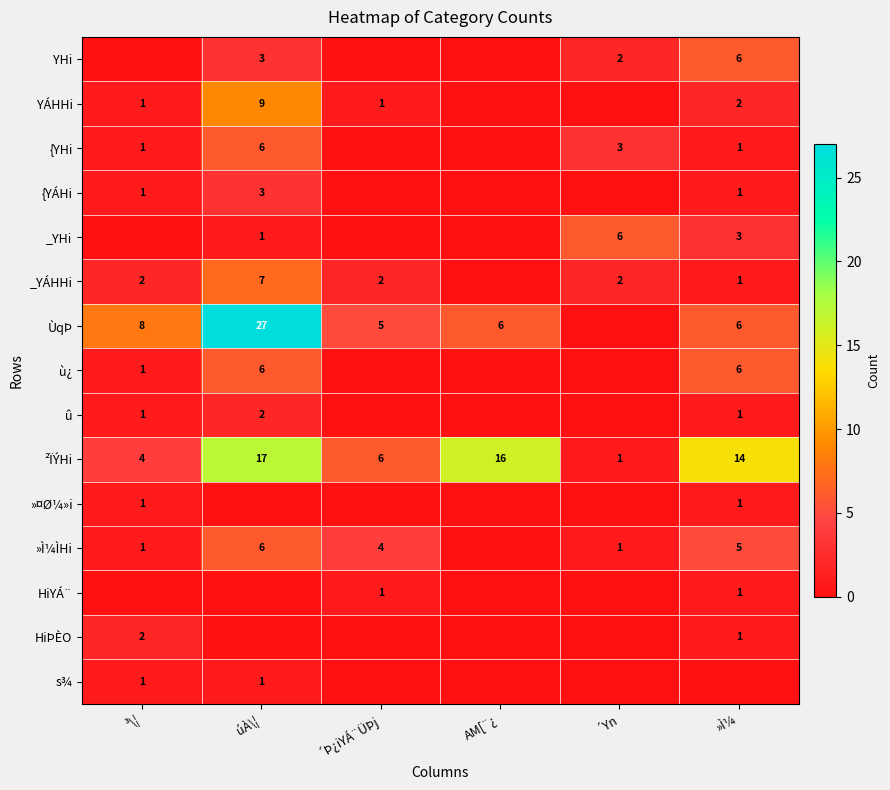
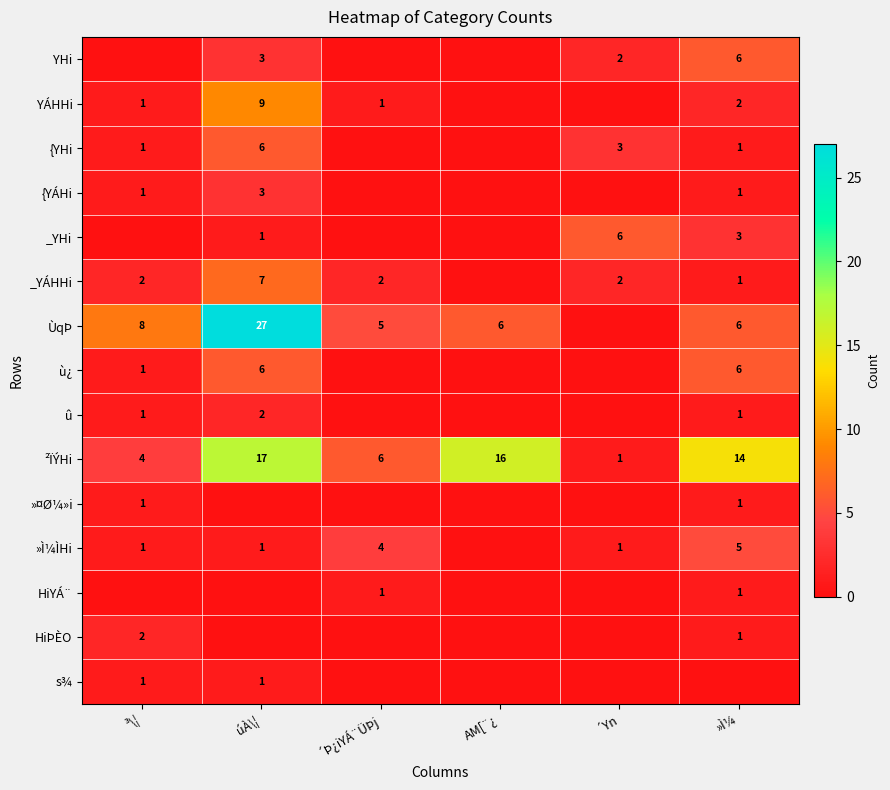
  {
    "YHi": {
      "úÀ\\¦": 3,
      "´Yn": 2,
      "»Ì¼": 6
    },
    "YÁHHi": {
      "³\\¦": 1,
      "úÀ\\¦": 9,
      "´Þ¿iYÁ¨ÜÞj": 1,
      "»Ì¼": 2
    },
    "{YHi": {
      "³\\¦": 1,
      "úÀ\\¦": 6,
      "´Yn": 3,
      "»Ì¼": 1
    },
    "{YÁHi": {
      "³\\¦": 1,
      "úÀ\\¦": 3,
      "»Ì¼": 1
    },
    "_YHi": {
      "úÀ\\¦": 1,
      "´Yn": 6,
      "»Ì¼": 3
    },
    "_YÁHHi": {
      "³\\¦": 2,
      "úÀ\\¦": 7,
      "´Þ¿iYÁ¨ÜÞj": 2,
      "´Yn": 2,
      "»Ì¼": 1
    },
    "ÙqÞ": {
      "³\\¦": 8,
      "úÀ\\¦": 27,
      "´Þ¿iYÁ¨ÜÞj": 5,
      "AM[¨¿": 6,
      "»Ì¼": 6
    },
    "ù¿": {
      "³\\¦": 1,
      "úÀ\\¦": 6,
      "»Ì¼": 6
    },
    "û": {
      "³\\¦": 1,
      "úÀ\\¦": 2,
      "»Ì¼": 1
    },
    "²ÏÝHi": {
      "³\\¦": 4,
      "úÀ\\¦": 17,
      "´Þ¿iYÁ¨ÜÞj": 6,
      "AM[¨¿": 16,
      "´Yn": 1,
      "»Ì¼": 14
    },
    "»¤Ø¼»i": {
      "³\\¦": 1,
      "»Ì¼": 1
    },
    "»Ì¼ÌHi": {
      "³\\¦": 1,
-     "úÀ\\¦": 6,
+     "úÀ\\¦": 1,
      "´Þ¿iYÁ¨ÜÞj": 4,
      "´Yn": 1,
      "»Ì¼": 5
    },
    "HiYÁ¨": {
      "´Þ¿iYÁ¨ÜÞj": 1,
      "»Ì¼": 1
    },
    "HiÞÈO": {
      "³\\¦": 2,
      "»Ì¼": 1
    },
    "s¾": {
      "³\\¦": 1,
      "úÀ\\¦": 1
    }
  }
